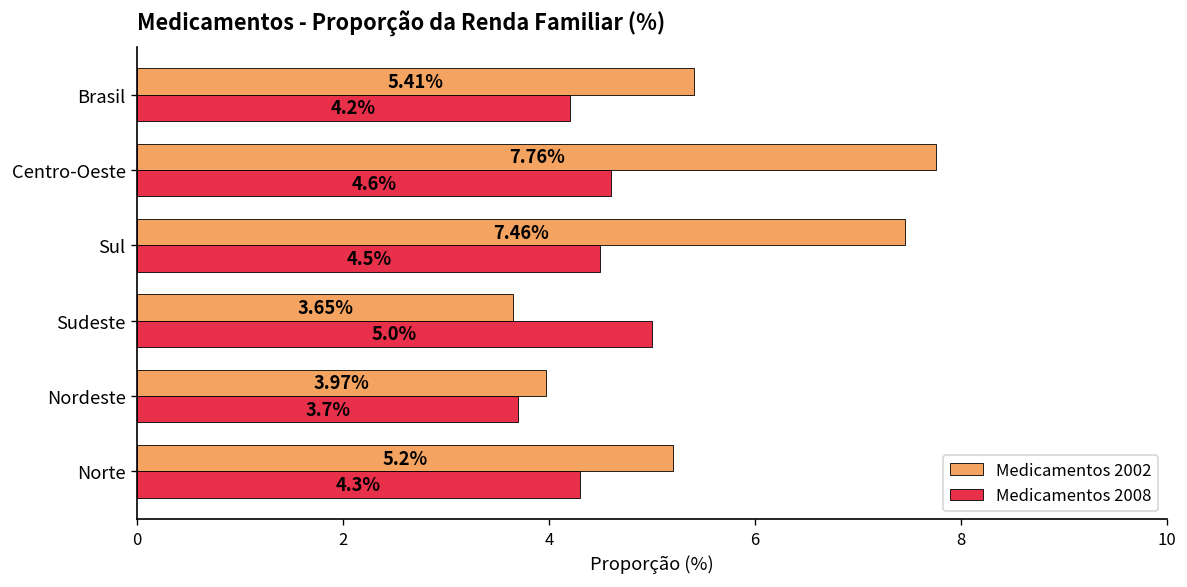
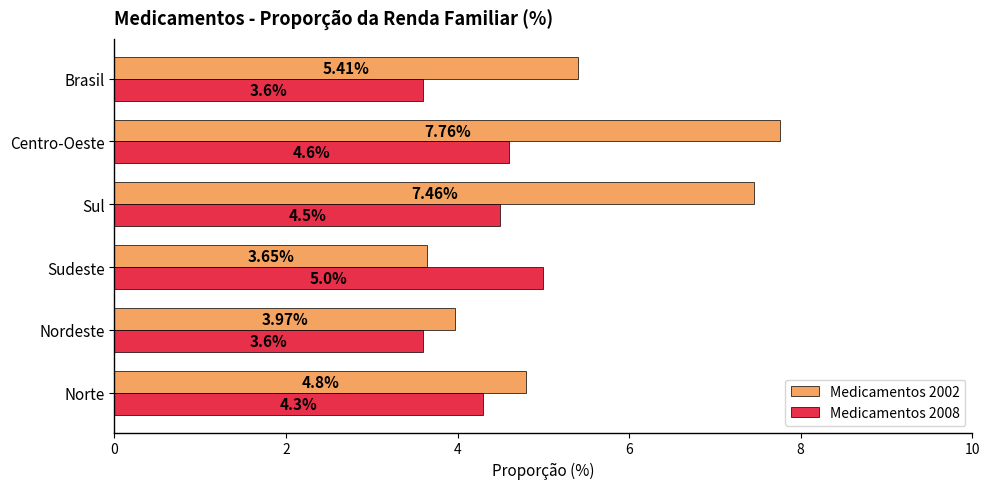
  {
    "Medicamentos 2002": {
      "Brasil": "5.41%",
      "Centro-Oeste": "7.76%",
      "Sul": "7.46%",
      "Sudeste": "3.65%",
      "Nordeste": "3.97%",
-     "Norte": "5.2%"
+     "Norte": "4.8%"
    },
    "Medicamentos 2008": {
-     "Brasil": "4.2%",
+     "Brasil": "3.6%",
      "Centro-Oeste": "4.6%",
      "Sul": "4.5%",
      "Sudeste": "5.0%",
-     "Nordeste": "3.7%",
+     "Nordeste": "3.6%",
      "Norte": "4.3%"
    }
  }
